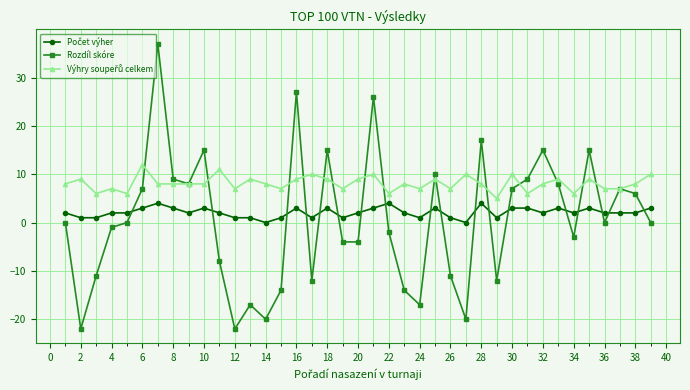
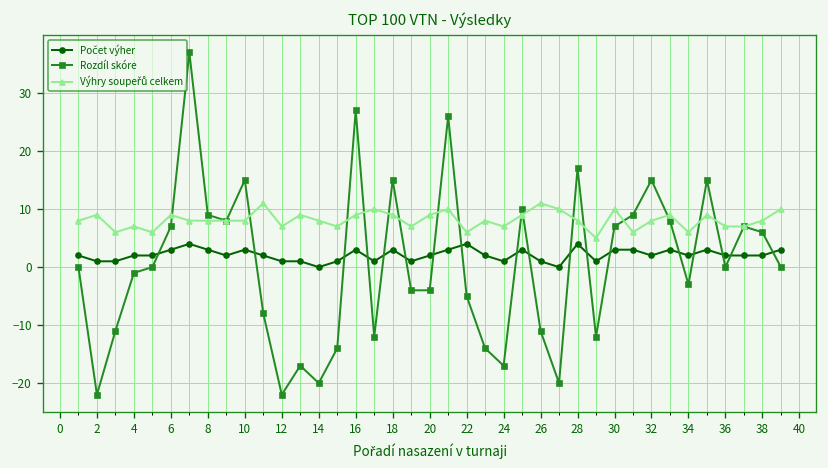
  {
    "Počet výher": {
      "2": 1,
      "4": 2,
      "6": 3,
      "8": 3,
      "10": 3,
      "12": 1,
      "14": 0,
      "16": 3,
      "18": 3,
      "20": 2,
      "22": 4,
      "24": 1,
      "26": 1,
      "28": 4,
      "30": 3,
      "32": 2,
      "34": 2,
      "36": 2,
      "38": 2
    },
    "Rozdíl skóre": {
      "2": -22,
      "4": -1,
      "6": 7,
      "8": 9,
      "10": 15,
      "12": -22,
      "14": -20,
      "16": 27,
      "18": 15,
      "20": -4,
-     "22": -2,
+     "22": -5,
      "24": -17,
      "26": -11,
      "28": 17,
      "30": 7,
      "32": 15,
      "34": -3,
      "36": 0,
      "38": 6
    },
    "Výhry soupeřů celkem": {
      "2": 9,
      "4": 7,
-     "6": 12,
+     "6": 9,
      "8": 8,
      "10": 8,
      "12": 7,
      "14": 8,
      "16": 9,
      "18": 9,
      "20": 9,
      "22": 6,
      "24": 7,
-     "26": 7,
+     "26": 11,
      "28": 8,
      "30": 10,
      "32": 8,
      "34": 6,
      "36": 7,
      "38": 8
    }
  }
